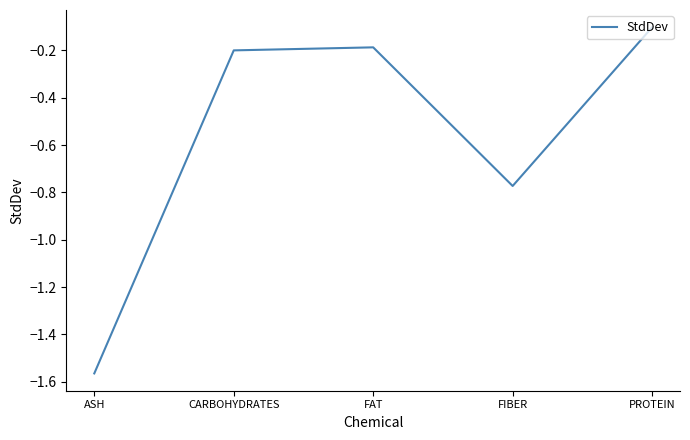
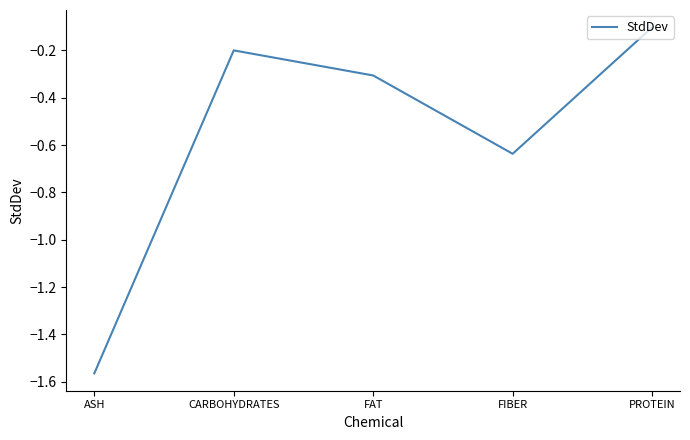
  {
    "ASH": -1.56,
    "CARBOHYDRATES": -0.20,
-   "FAT": -0.19,
-   "FIBER": -0.77
+   "FAT": -0.31,
+   "FIBER": -0.64
  }
